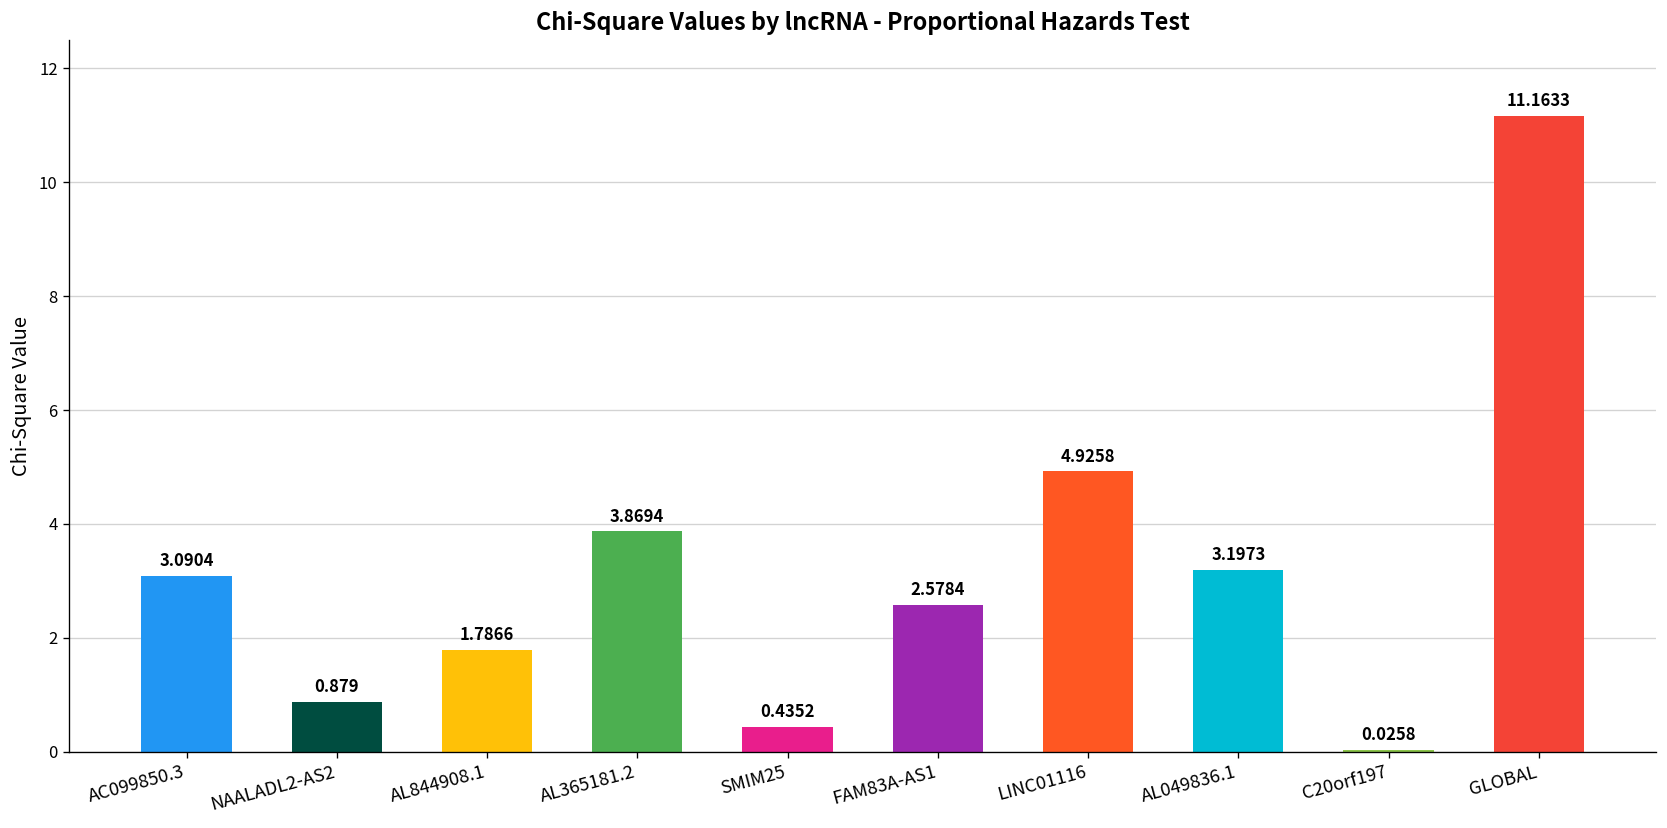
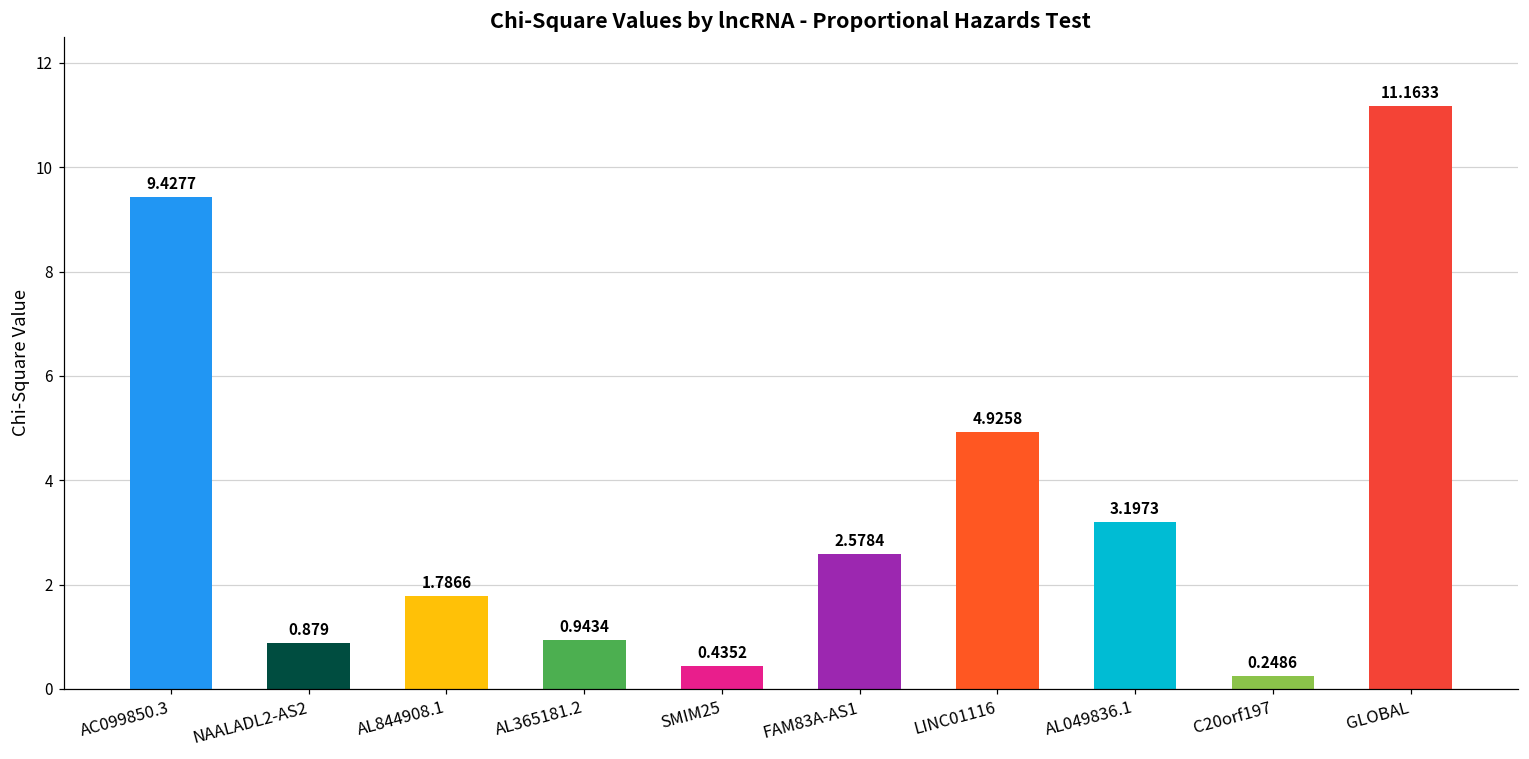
  {
-   "AC099850.3": 3.0904,
+   "AC099850.3": 9.4277,
    "NAALADL2-AS2": 0.879,
    "AL844908.1": 1.7866,
-   "AL365181.2": 3.8694,
+   "AL365181.2": 0.9434,
    "SMIM25": 0.4352,
    "FAM83A-AS1": 2.5784,
    "LINC01116": 4.9258,
    "AL049836.1": 3.1973,
-   "C20orf197": 0.0258,
+   "C20orf197": 0.2486,
    "GLOBAL": 11.1633
  }
